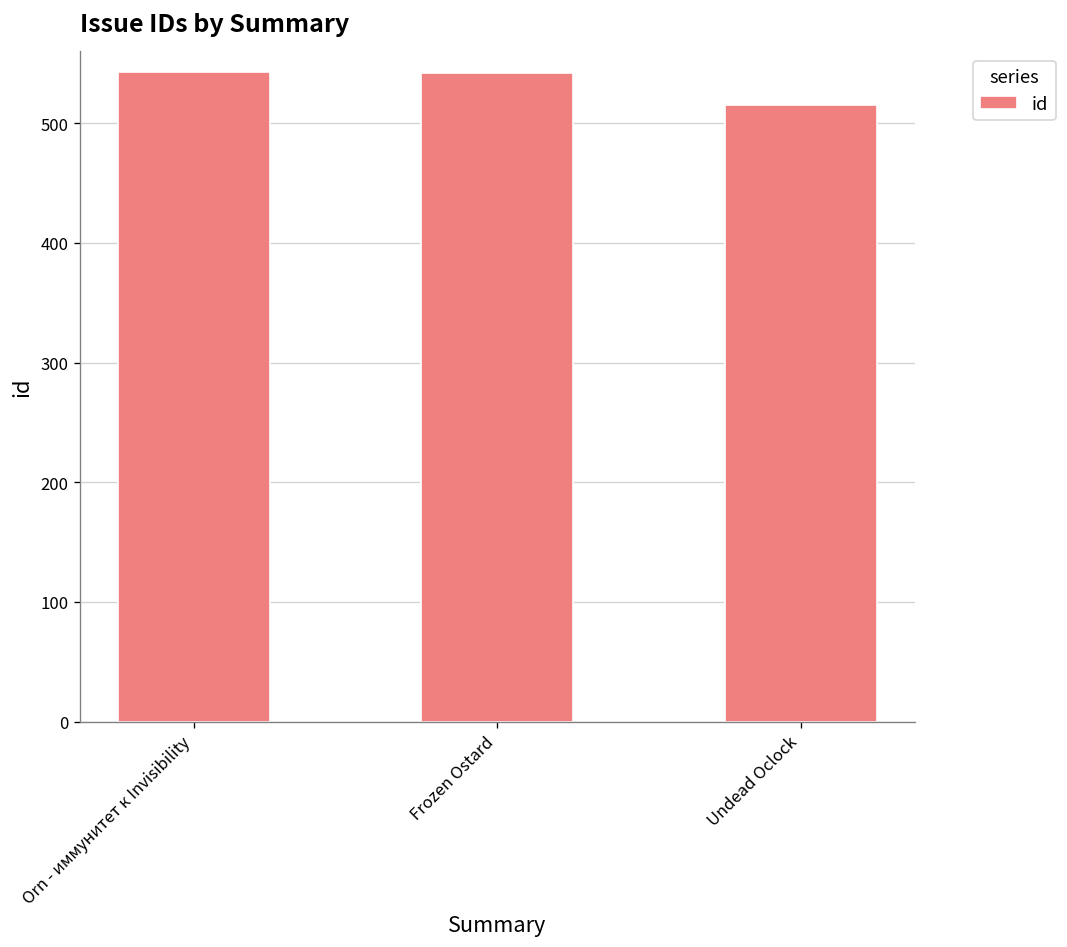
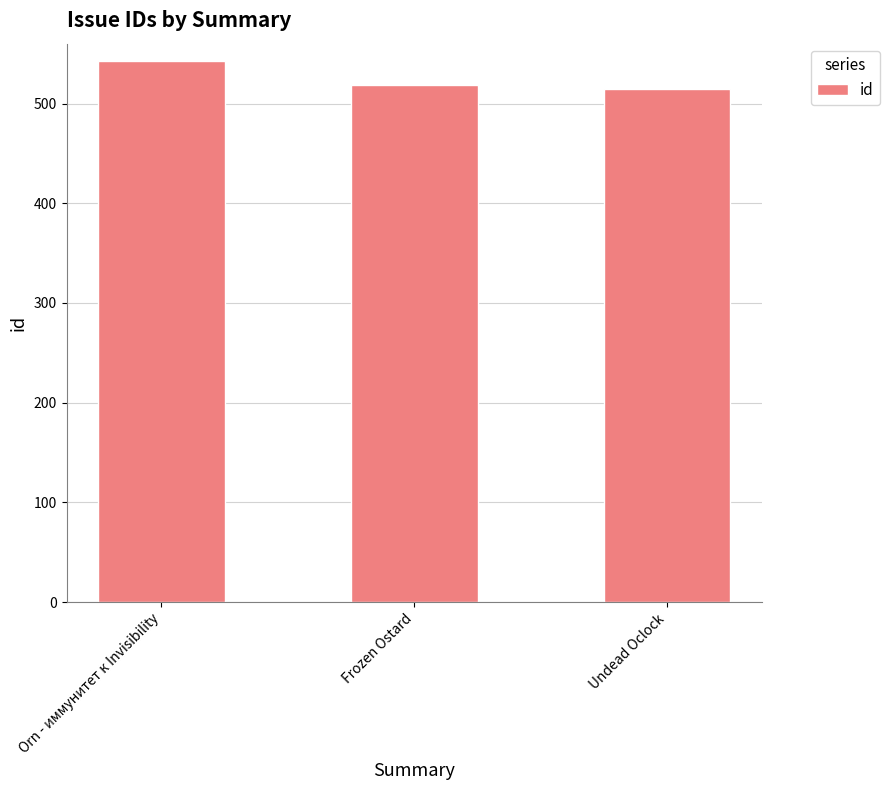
  {
    "Orn - иммунитет к Invisibility": 540,
-   "Frozen Ostard": 540,
+   "Frozen Ostard": 520,
    "Undead Oclock": 520
  }
